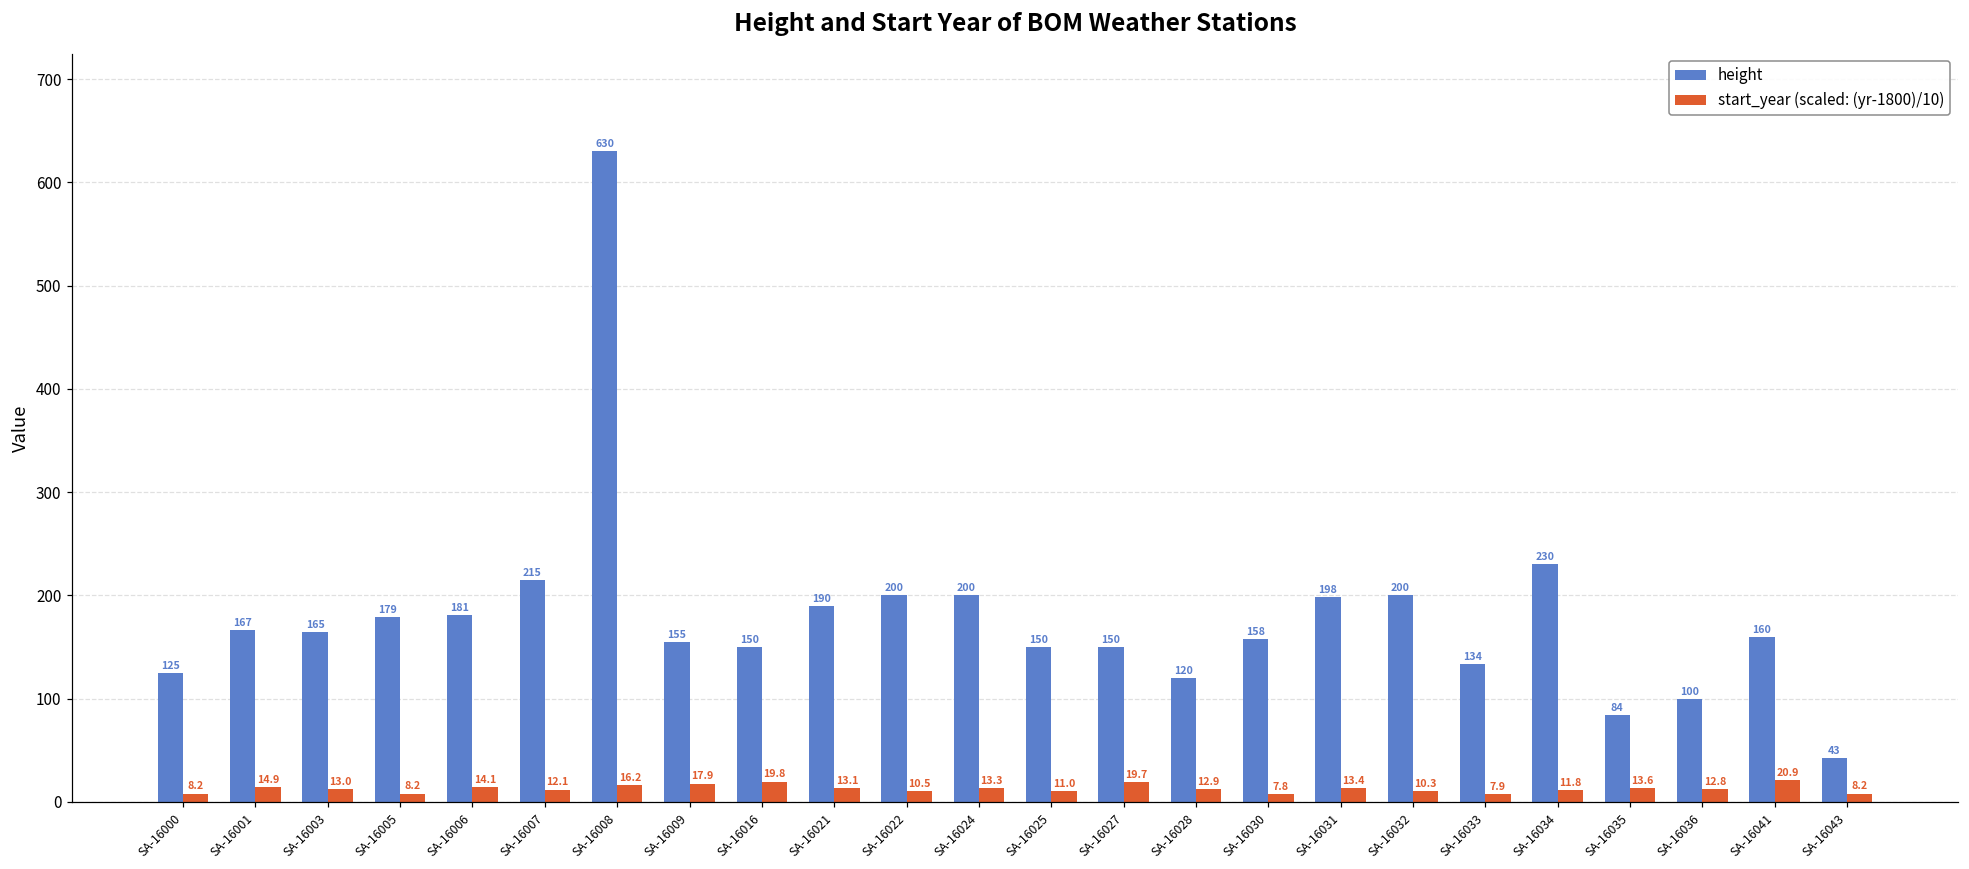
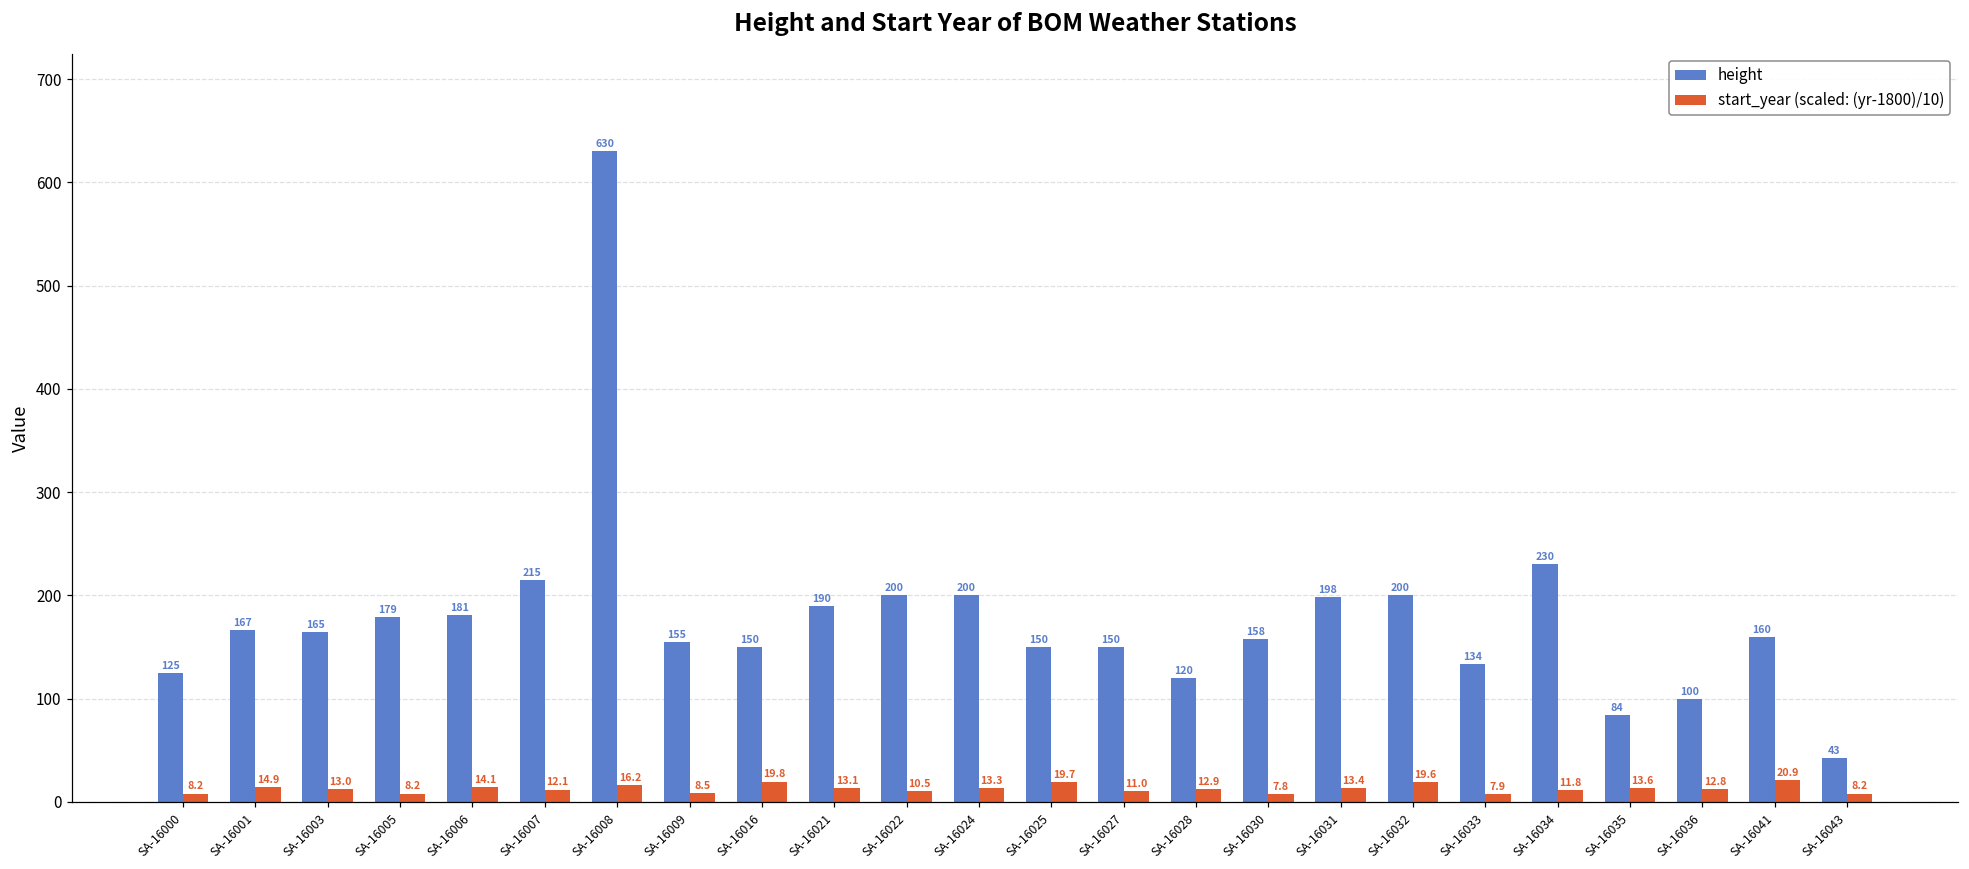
  {
    "height": {
      "SA-16000": 125,
      "SA-16001": 167,
      "SA-16003": 165,
      "SA-16005": 179,
      "SA-16006": 181,
      "SA-16007": 215,
      "SA-16008": 630,
      "SA-16009": 155,
      "SA-16016": 150,
      "SA-16021": 190,
      "SA-16022": 200,
      "SA-16024": 200,
      "SA-16025": 150,
      "SA-16027": 150,
      "SA-16028": 120,
      "SA-16030": 158,
      "SA-16031": 198,
      "SA-16032": 200,
      "SA-16033": 134,
      "SA-16034": 230,
      "SA-16035": 84,
      "SA-16036": 100,
      "SA-16041": 160,
      "SA-16043": 43
    },
    "start_year (scaled: (yr-1800)/10)": {
      "SA-16000": 8.2,
      "SA-16001": 14.9,
      "SA-16003": 13.0,
      "SA-16005": 8.2,
      "SA-16006": 14.1,
      "SA-16007": 12.1,
      "SA-16008": 16.2,
-     "SA-16009": 17.9,
+     "SA-16009": 8.5,
      "SA-16016": 19.8,
      "SA-16021": 13.1,
      "SA-16022": 10.5,
      "SA-16024": 13.3,
-     "SA-16025": 11.0,
-     "SA-16027": 19.7,
+     "SA-16025": 19.7,
+     "SA-16027": 11.0,
      "SA-16028": 12.9,
      "SA-16030": 7.8,
      "SA-16031": 13.4,
-     "SA-16032": 10.3,
+     "SA-16032": 19.6,
      "SA-16033": 7.9,
      "SA-16034": 11.8,
      "SA-16035": 13.6,
      "SA-16036": 12.8,
      "SA-16041": 20.9,
      "SA-16043": 8.2
    }
  }
